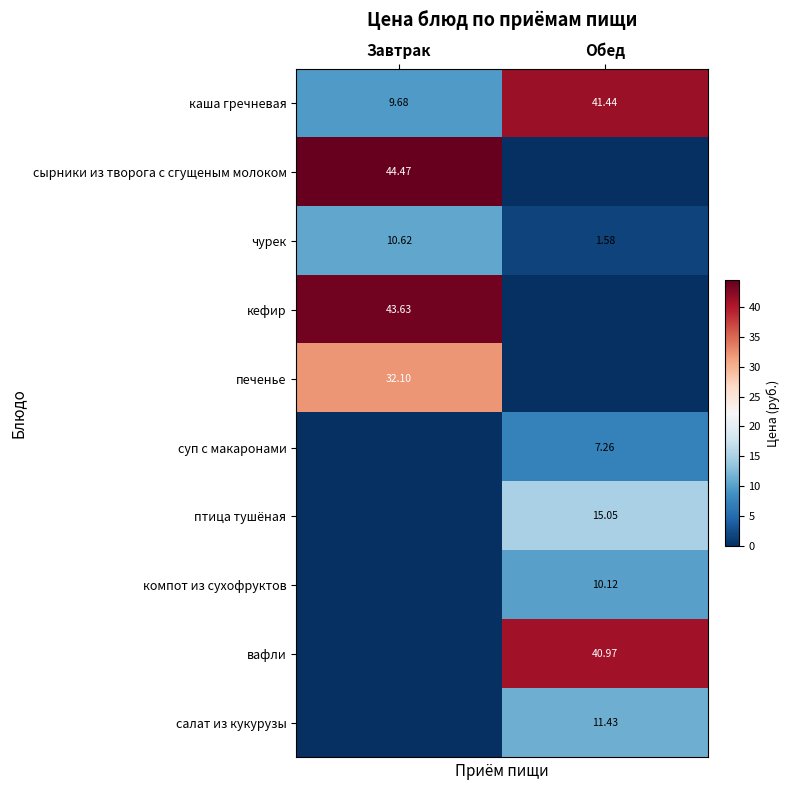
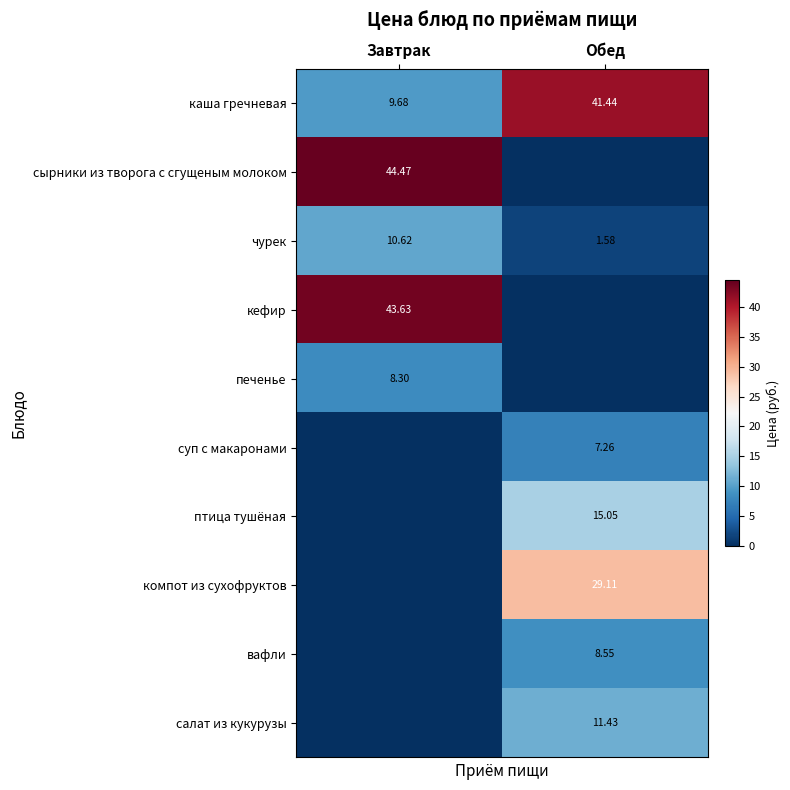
  {
    "каша гречневая": {
      "Завтрак": 9.68,
      "Обед": 41.44
    },
    "сырники из творога с сгущеным молоком": {
      "Завтрак": 44.47
    },
    "чурек": {
      "Завтрак": 10.62,
      "Обед": 1.58
    },
    "кефир": {
      "Завтрак": 43.63
    },
    "печенье": {
-     "Завтрак": 32.10
+     "Завтрак": 8.30
    },
    "суп с макаронами": {
      "Обед": 7.26
    },
    "птица тушёная": {
      "Обед": 15.05
    },
    "компот из сухофруктов": {
-     "Обед": 10.12
+     "Обед": 29.11
    },
    "вафли": {
-     "Обед": 40.97
+     "Обед": 8.55
    },
    "салат из кукурузы": {
      "Обед": 11.43
    }
  }
